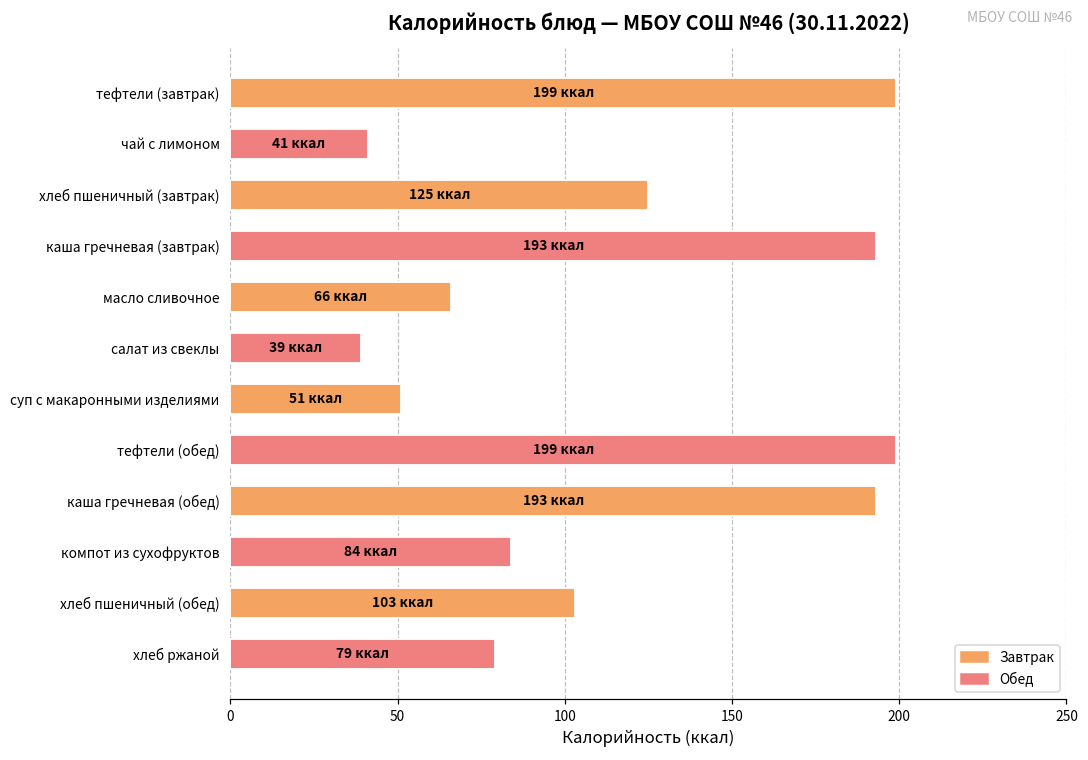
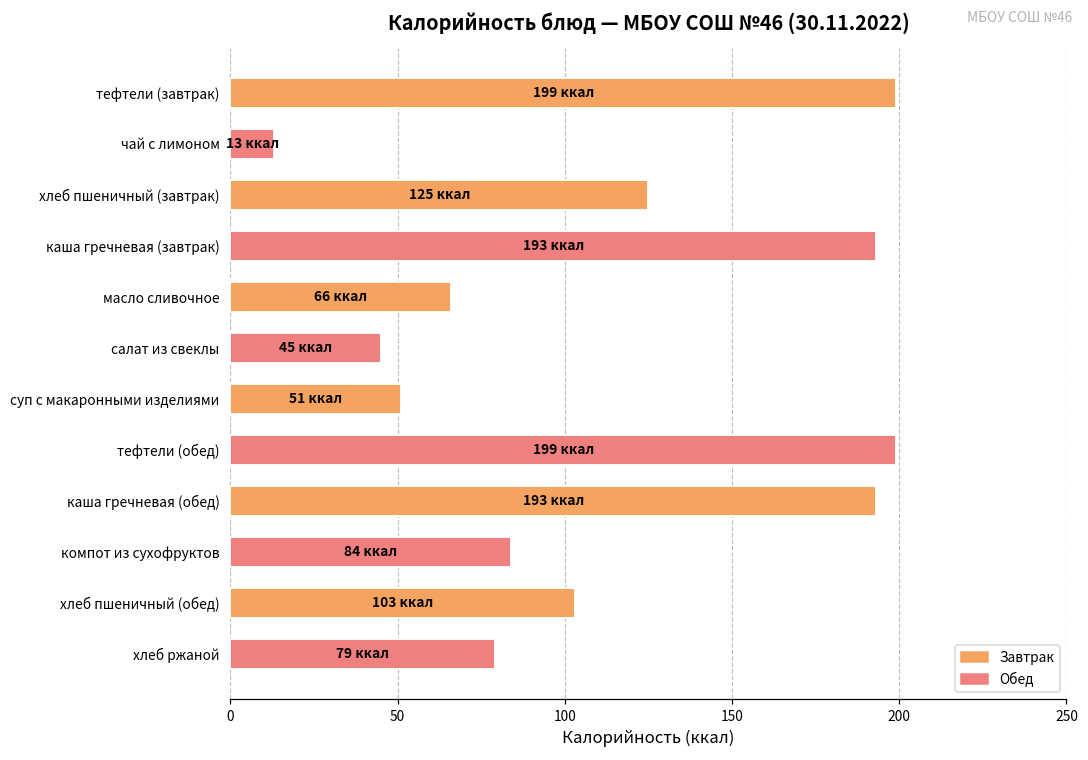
  {
    "тефтели (завтрак)": 199,
-   "чай с лимоном": 41,
+   "чай с лимоном": 13,
    "хлеб пшеничный (завтрак)": 125,
    "каша гречневая (завтрак)": 193,
    "масло сливочное": 66,
-   "салат из свеклы": 39,
+   "салат из свеклы": 45,
    "суп с макаронными изделиями": 51,
    "тефтели (обед)": 199,
    "каша гречневая (обед)": 193,
    "компот из сухофруктов": 84,
    "хлеб пшеничный (обед)": 103,
    "хлеб ржаной": 79
  }
